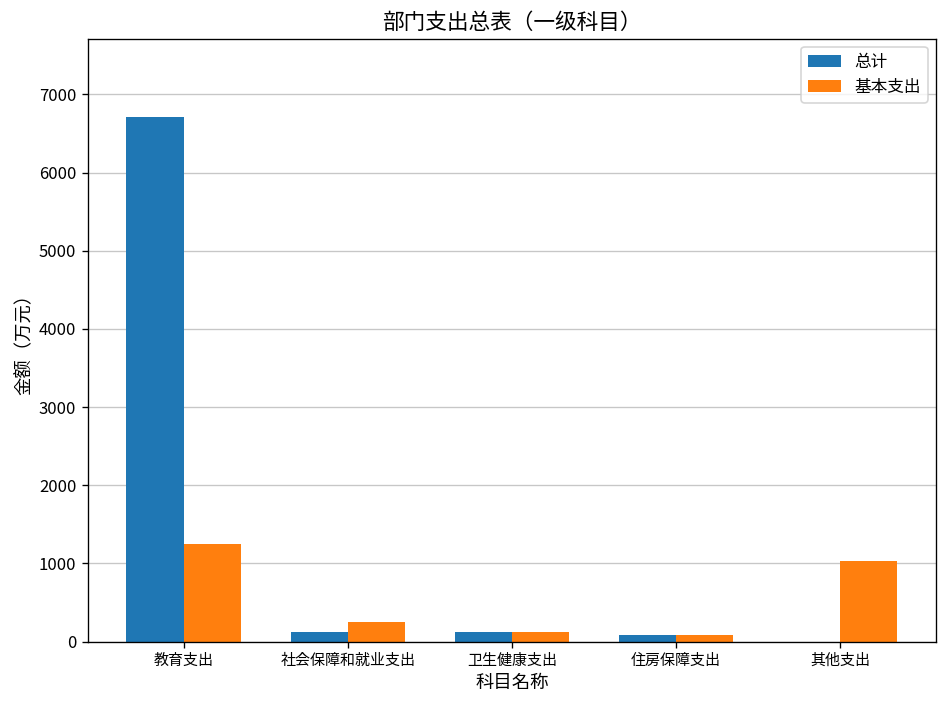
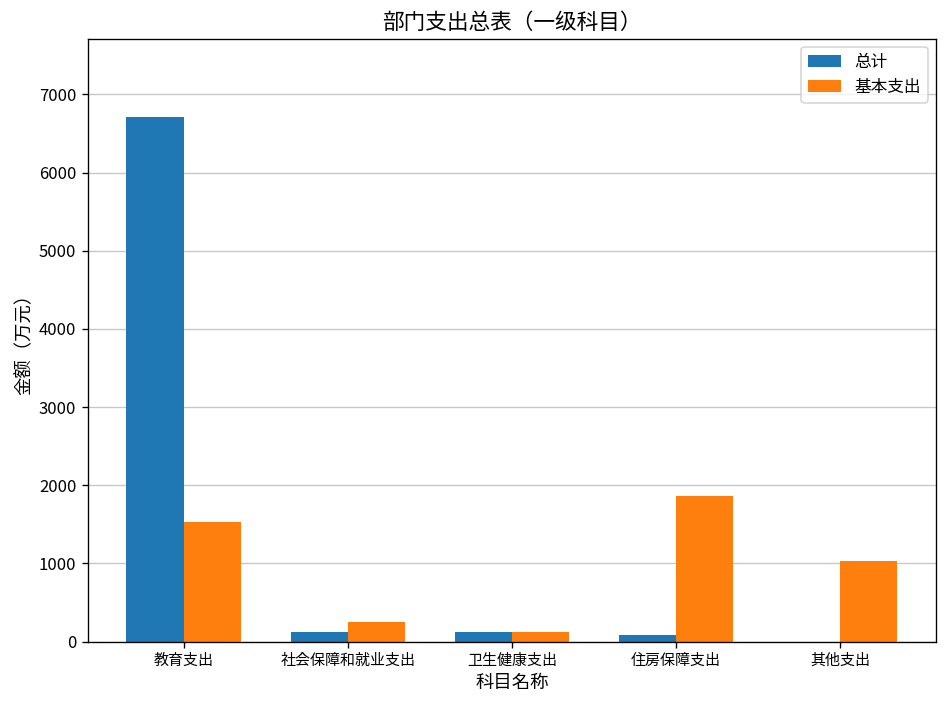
  {
    "总计": {
      "教育支出": 6700,
      "社会保障和就业支出": 100,
      "卫生健康支出": 100,
      "住房保障支出": 100
    },
    "基本支出": {
-     "教育支出": 1300,
+     "教育支出": 1500,
      "社会保障和就业支出": 300,
      "卫生健康支出": 100,
-     "住房保障支出": 100,
+     "住房保障支出": 1900,
      "其他支出": 1000
    }
  }
